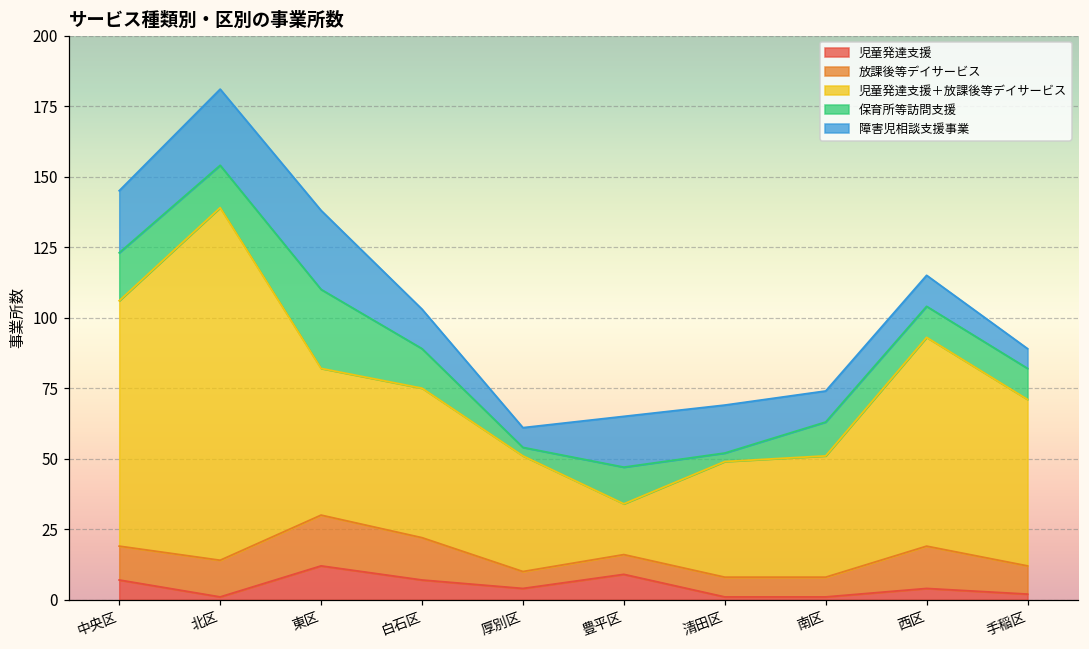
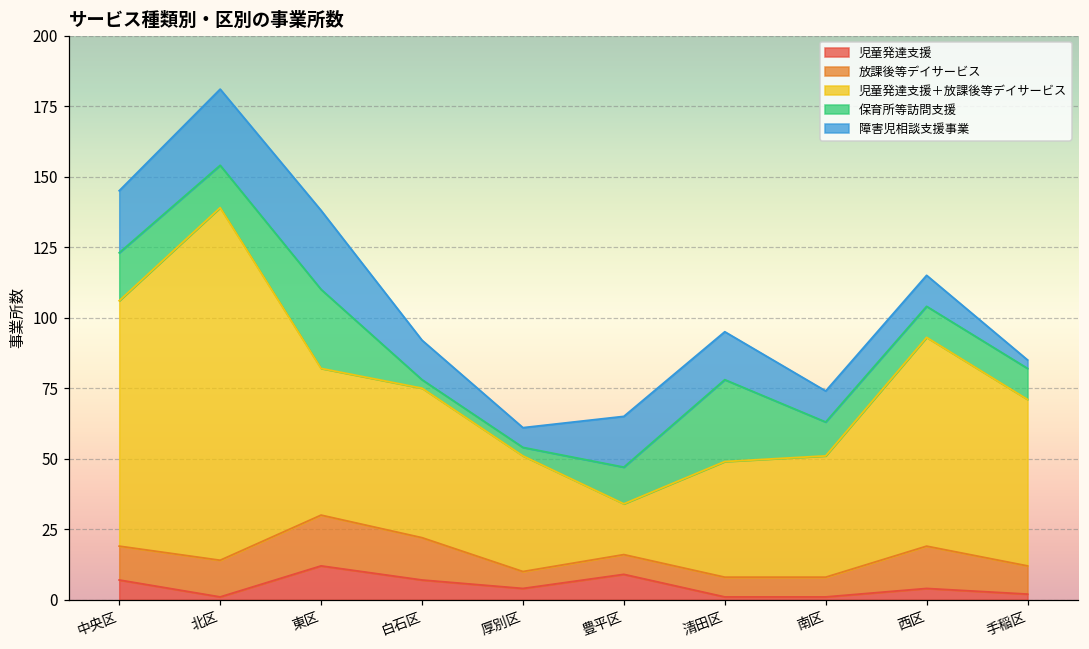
  {
    "児童発達支援＋放課後等デイサービス": {
      "中央区": 87,
      "北区": 125,
      "東区": 52,
      "白石区": 53,
      "厚別区": 41,
      "豊平区": 18,
      "清田区": 41,
      "南区": 43,
      "西区": 74,
      "手稲区": 59
    },
    "保育所等訪問支援": {
      "中央区": 17,
      "北区": 15,
      "東区": 28,
-     "白石区": 14,
+     "白石区": 3,
      "厚別区": 3,
      "豊平区": 13,
-     "清田区": 3,
+     "清田区": 29,
      "南区": 12,
      "西区": 11,
      "手稲区": 11
    },
    "障害児相談支援事業": {
      "中央区": 22,
      "北区": 27,
      "東区": 28,
      "白石区": 14,
      "厚別区": 7,
      "豊平区": 18,
      "清田区": 17,
      "南区": 11,
      "西区": 11,
-     "手稲区": 7
+     "手稲区": 3
    }
  }
